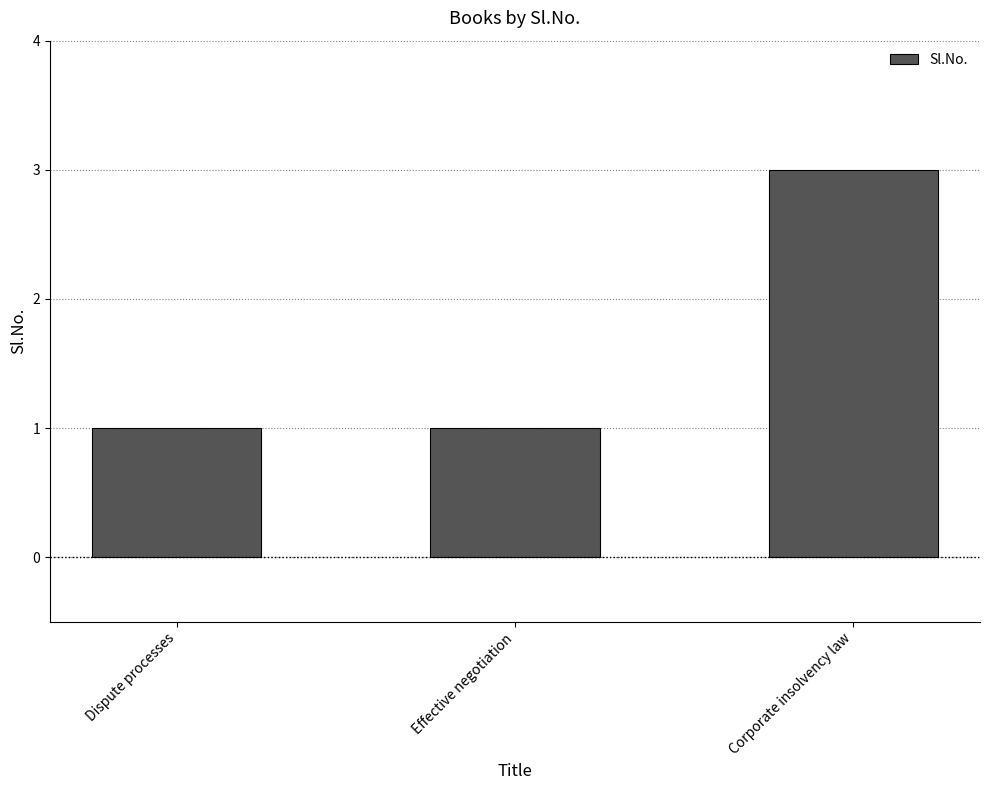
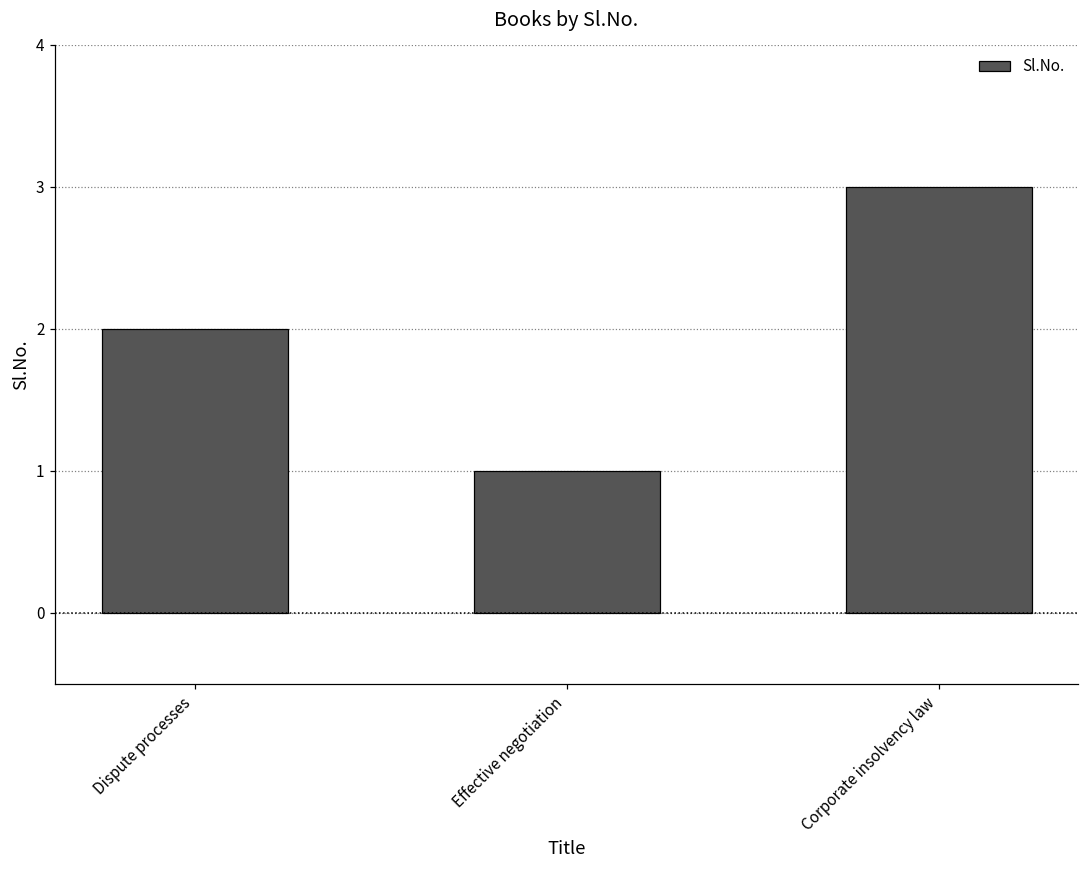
  {
-   "Dispute processes": 1,
+   "Dispute processes": 2,
    "Effective negotiation": 1,
    "Corporate insolvency law": 3
  }
